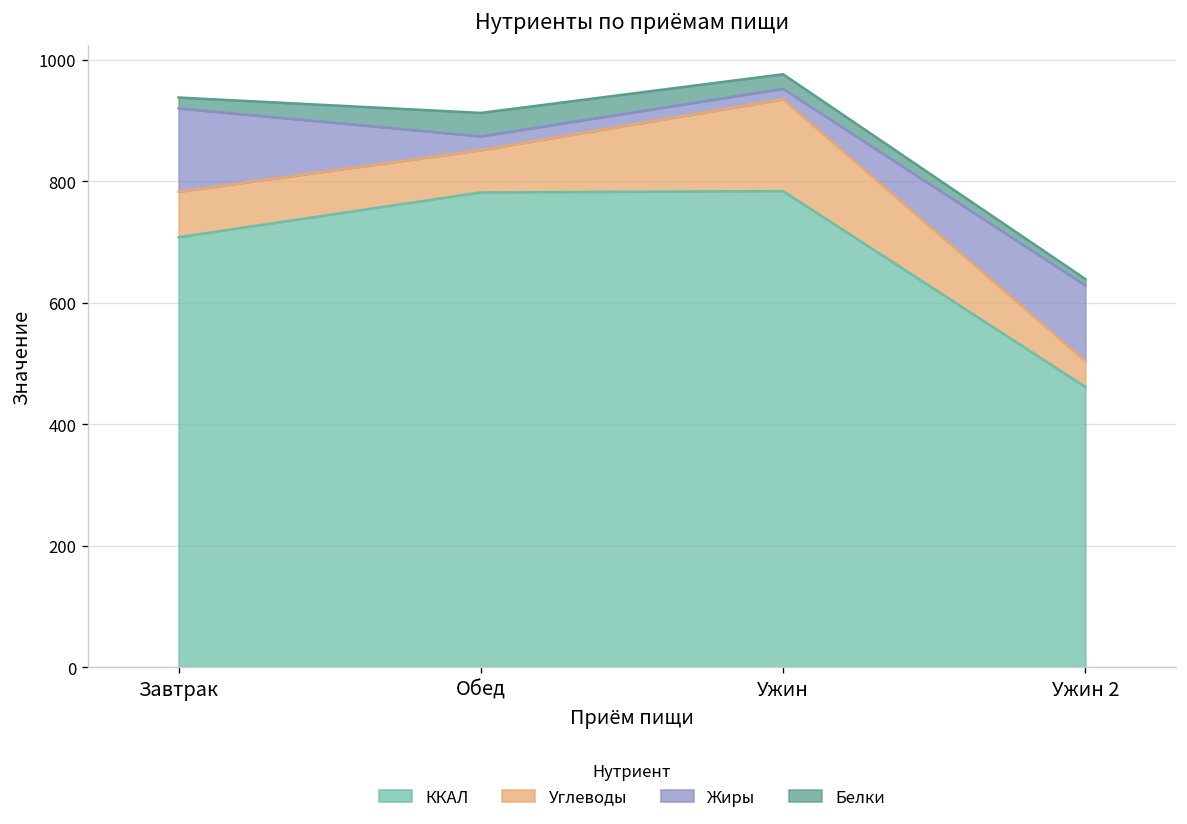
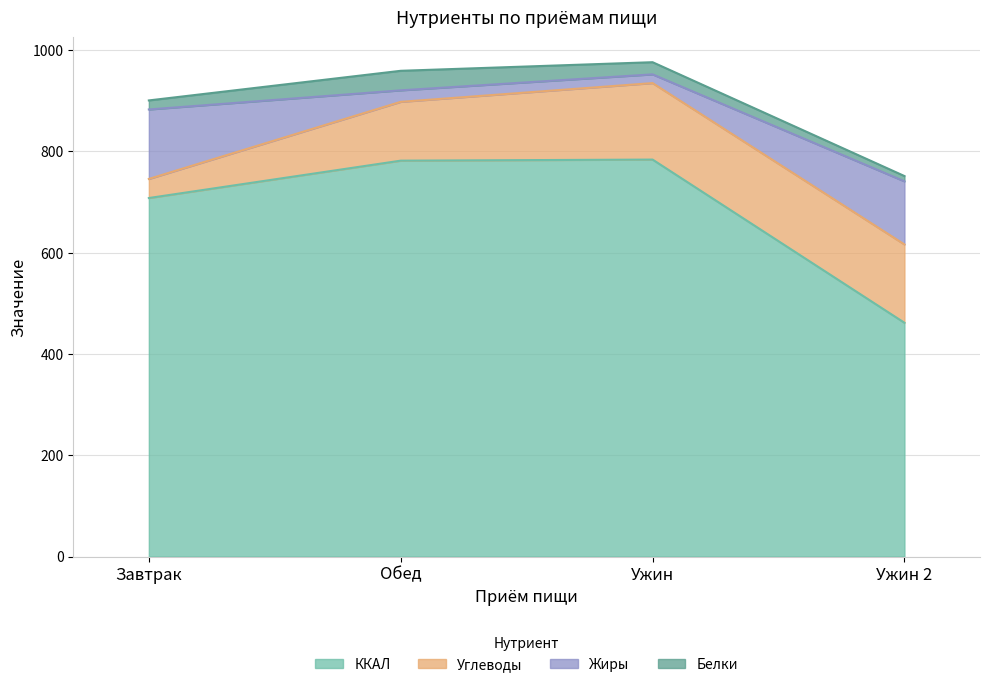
  {
    "Углеводы": {
-     "Завтрак": 70,
-     "Обед": 70,
+     "Завтрак": 40,
+     "Обед": 120,
      "Ужин": 150,
-     "Ужин 2": 40
+     "Ужин 2": 150
    },
    "Жиры": {
      "Завтрак": 140,
      "Обед": 20,
      "Ужин": 20,
      "Ужин 2": 120
    }
  }
